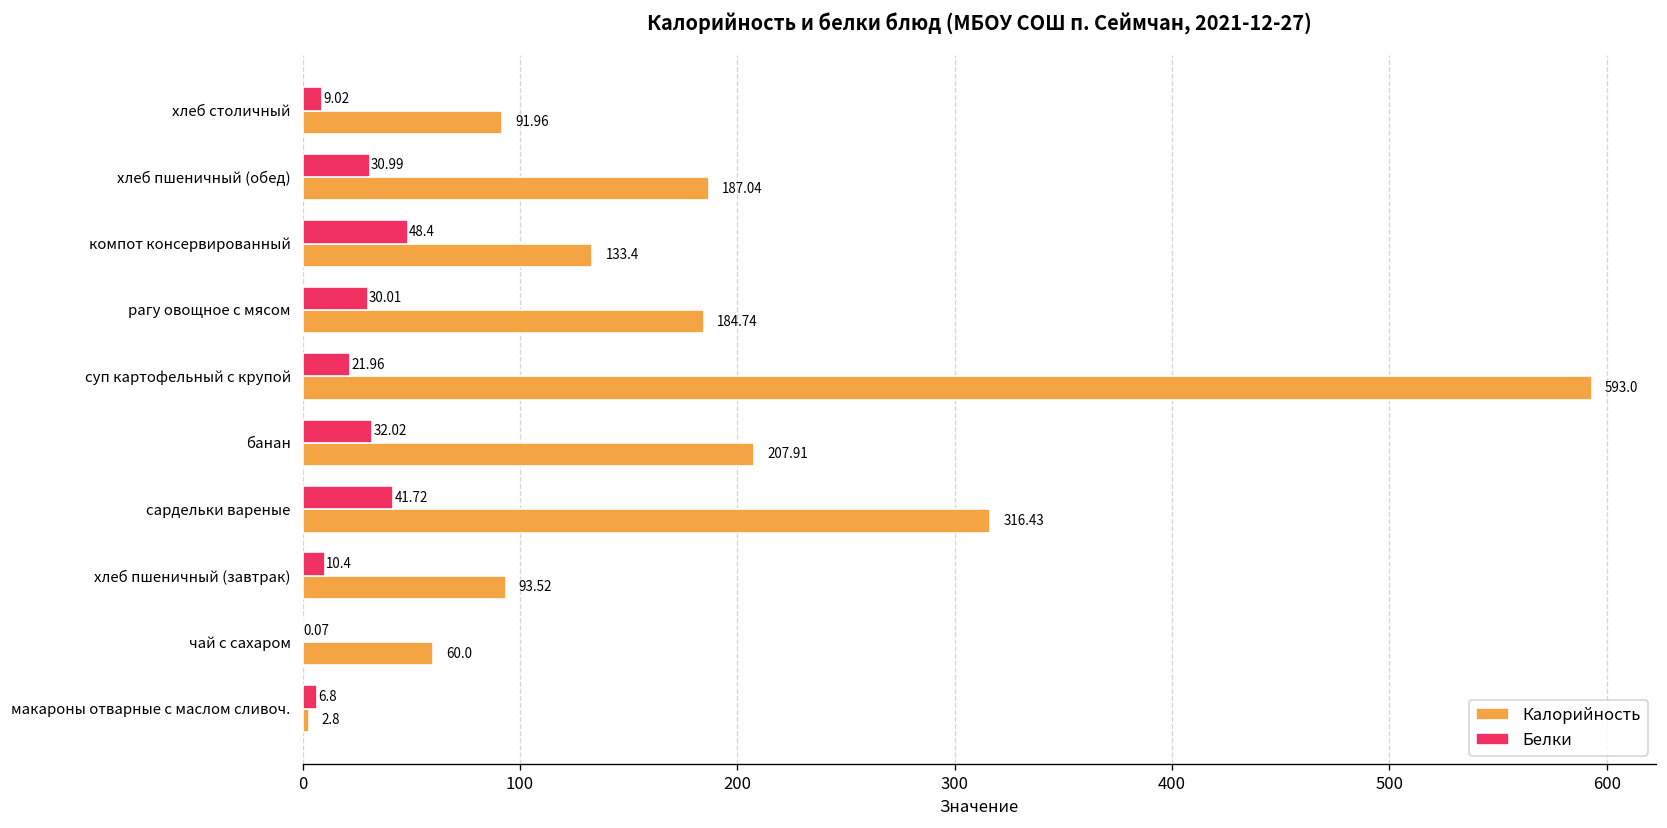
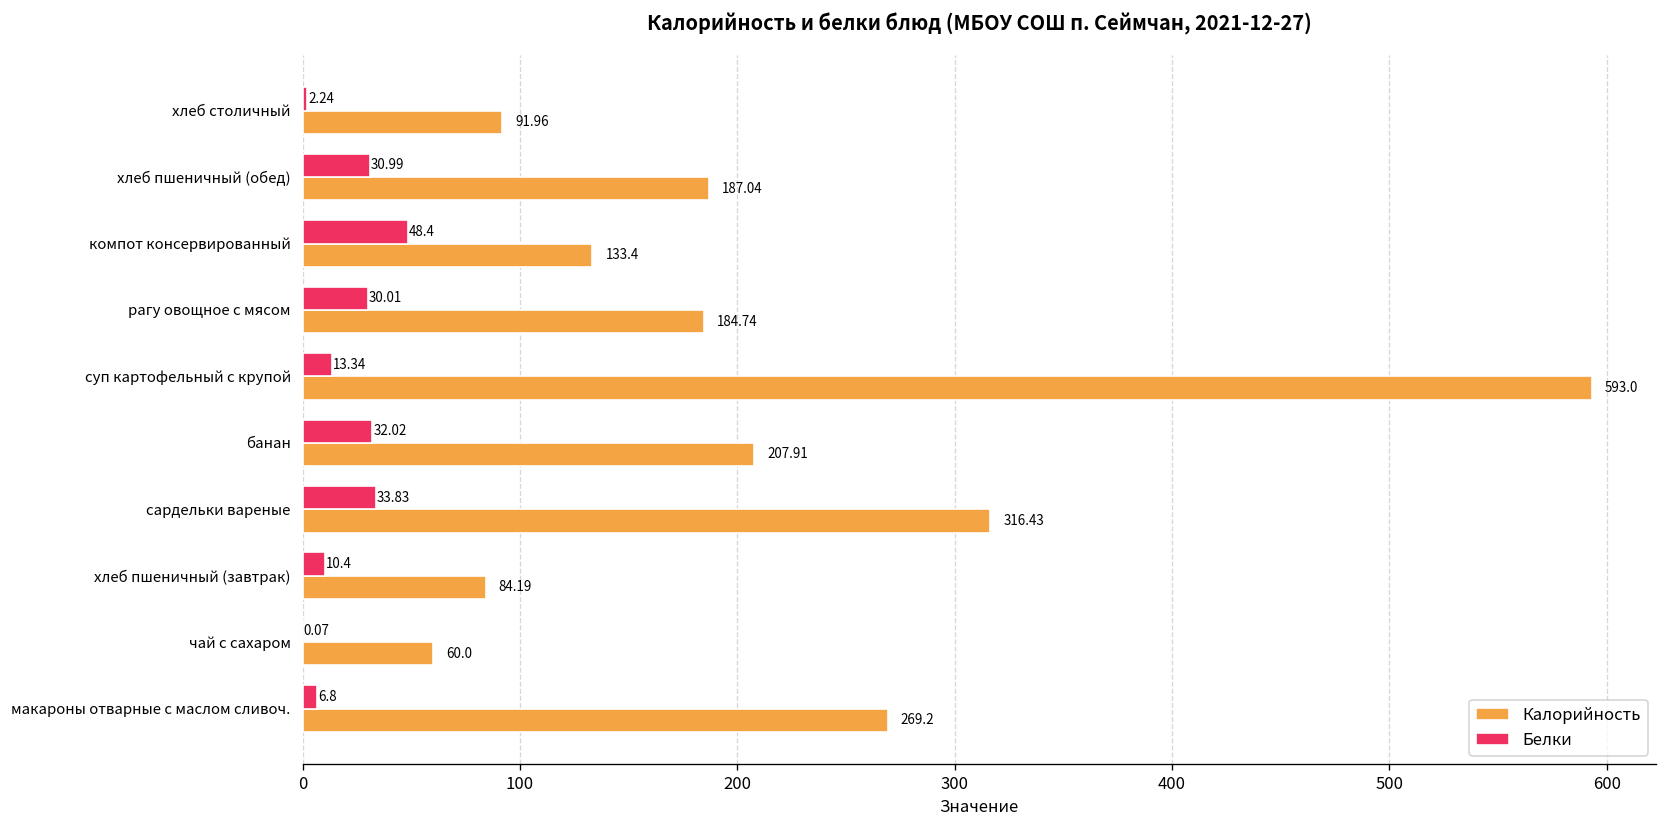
  {
    "Калорийность": {
      "хлеб столичный": 91.96,
      "хлеб пшеничный (обед)": 187.04,
      "компот консервированный": 133.4,
      "рагу овощное с мясом": 184.74,
      "суп картофельный с крупой": 593.0,
      "банан": 207.91,
      "сардельки вареные": 316.43,
-     "хлеб пшеничный (завтрак)": 93.52,
+     "хлеб пшеничный (завтрак)": 84.19,
      "чай с сахаром": 60.0,
-     "макароны отварные с маслом сливоч.": 2.8
+     "макароны отварные с маслом сливоч.": 269.2
    },
    "Белки": {
-     "хлеб столичный": 9.02,
+     "хлеб столичный": 2.24,
      "хлеб пшеничный (обед)": 30.99,
      "компот консервированный": 48.4,
      "рагу овощное с мясом": 30.01,
-     "суп картофельный с крупой": 21.96,
+     "суп картофельный с крупой": 13.34,
      "банан": 32.02,
-     "сардельки вареные": 41.72,
+     "сардельки вареные": 33.83,
      "хлеб пшеничный (завтрак)": 10.4,
      "чай с сахаром": 0.07,
      "макароны отварные с маслом сливоч.": 6.8
    }
  }
